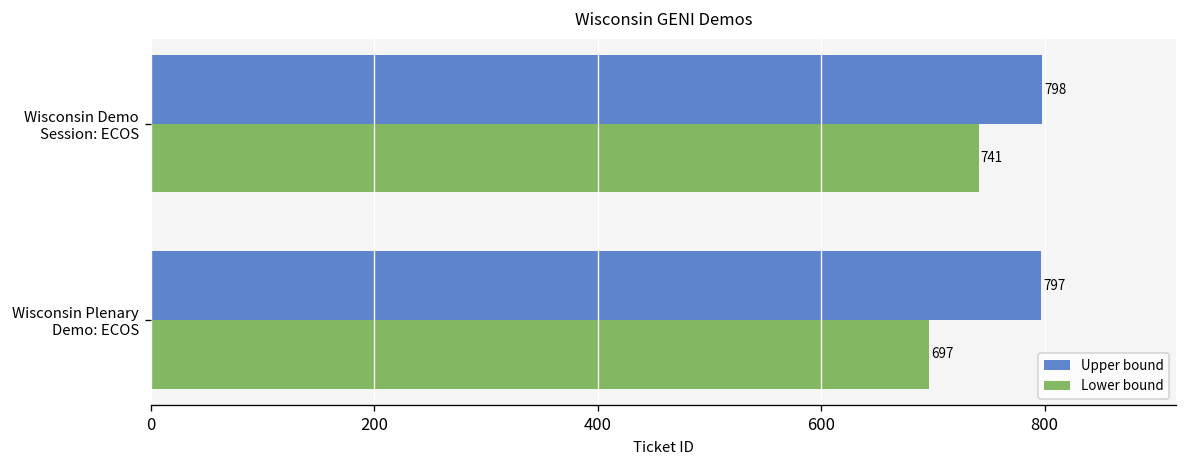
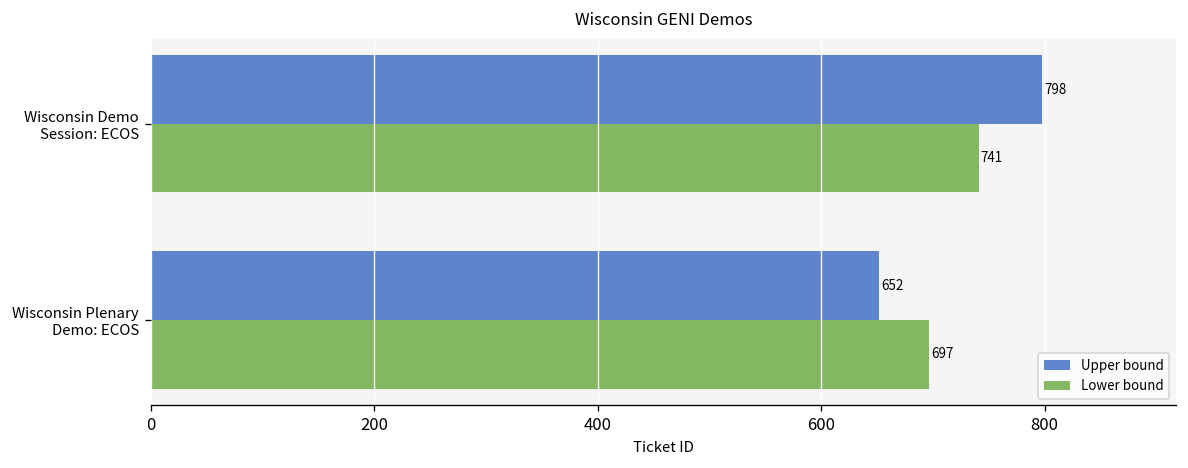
  {
    "Upper bound": {
      "Wisconsin Demo Session: ECOS": 798,
-     "Wisconsin Plenary Demo: ECOS": 797
+     "Wisconsin Plenary Demo: ECOS": 652
    },
    "Lower bound": {
      "Wisconsin Demo Session: ECOS": 741,
      "Wisconsin Plenary Demo: ECOS": 697
    }
  }
